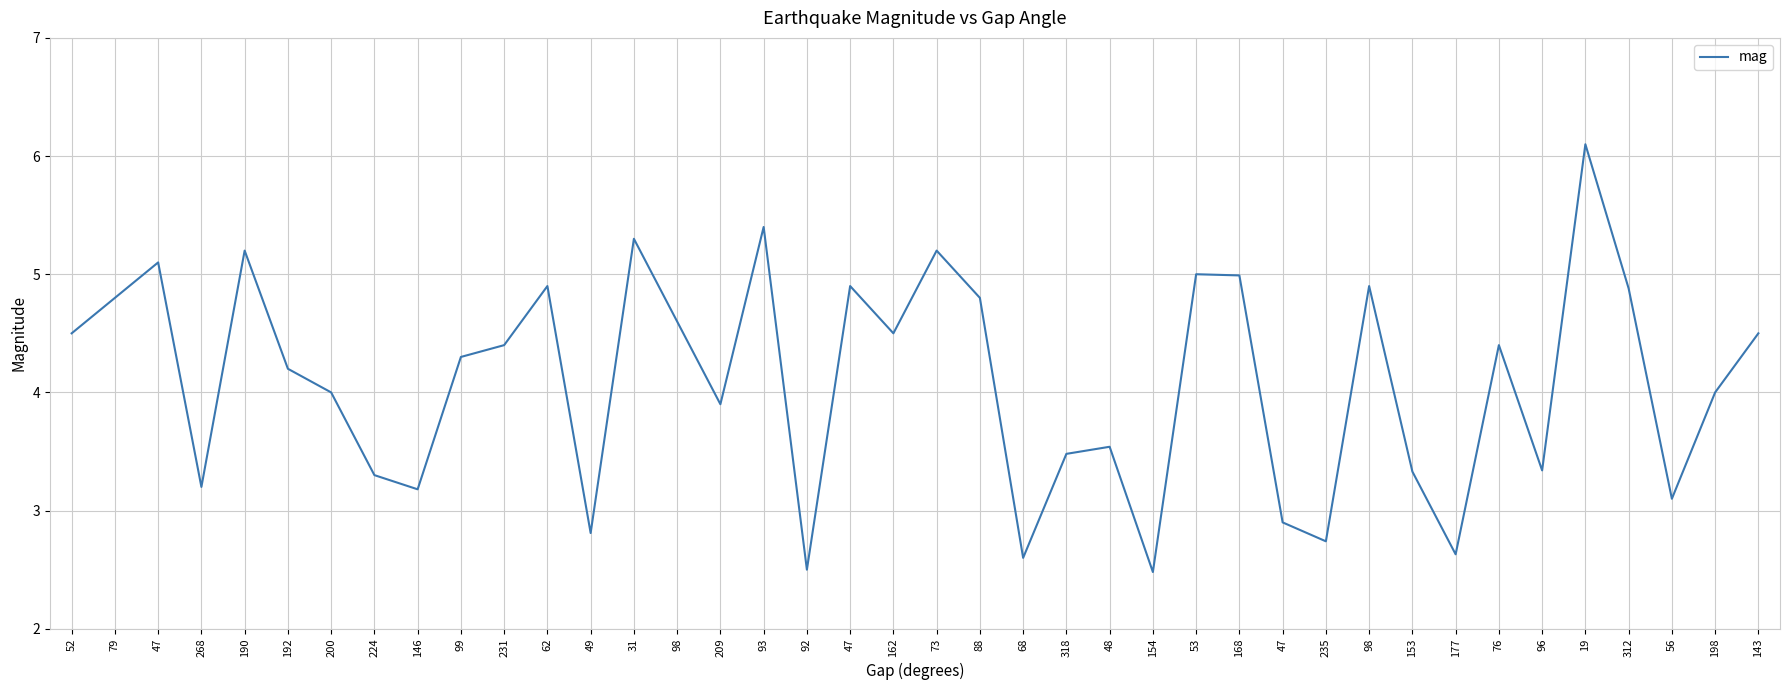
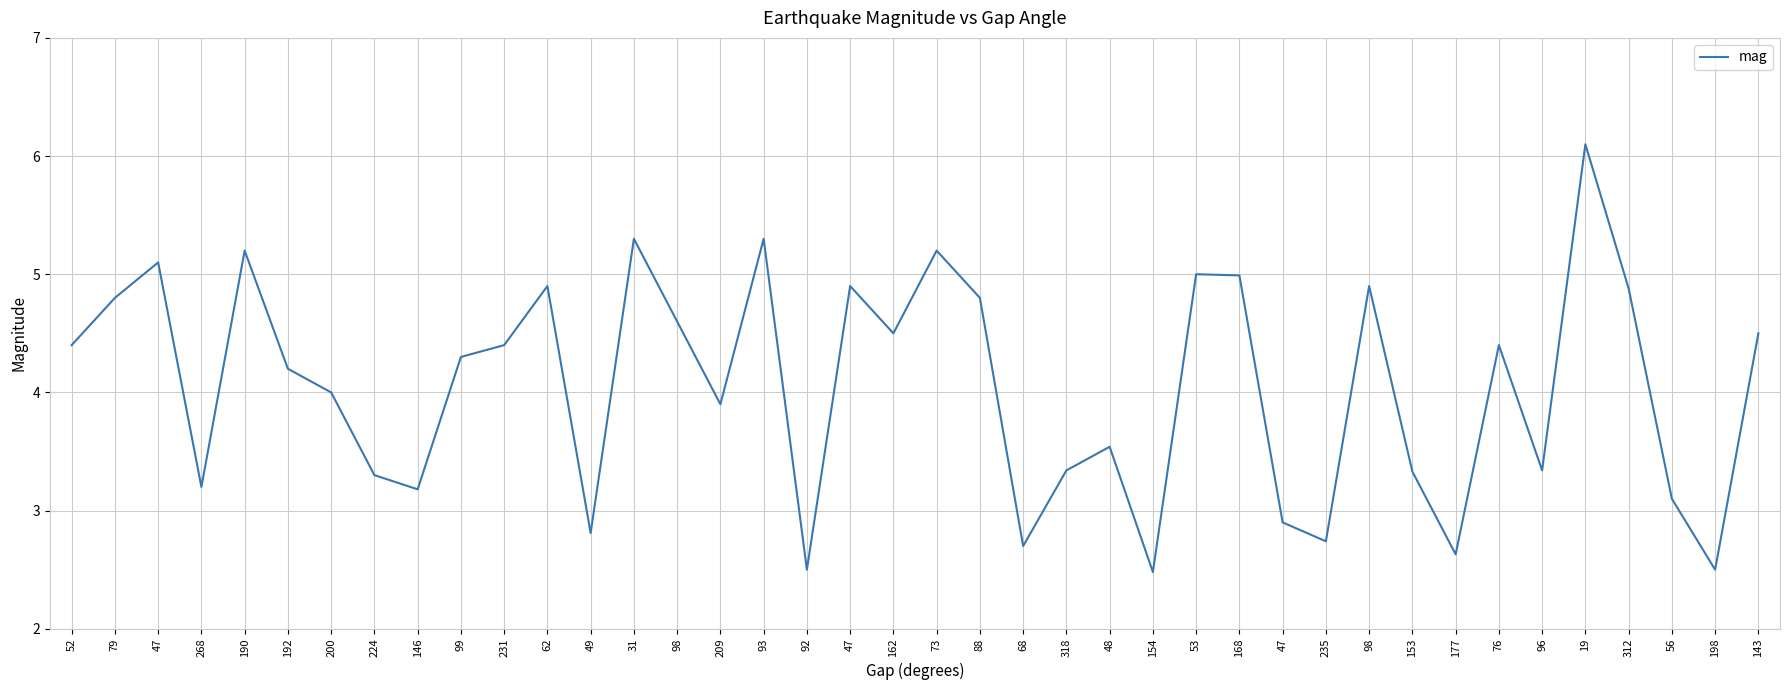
  {
-   "52": 4.5,
+   "52": 4.4,
    "79": 4.80,
    "268": 3.20,
    "190": 5.20,
    "192": 4.20,
    "200": 4.00,
    "224": 3.30,
    "146": 3.18,
    "99": 4.30,
    "231": 4.40,
    "62": 4.90,
    "49": 2.81,
    "31": 5.30,
    "209": 3.90,
-   "93": 5.4,
+   "93": 5.3,
    "92": 2.50,
    "162": 4.50,
    "73": 5.20,
    "88": 4.80,
-   "68": 2.6,
-   "318": 3.48,
+   "68": 2.7,
+   "318": 3.34,
    "48": 3.54,
    "154": 2.48,
    "53": 5.00,
    "168": 4.99,
    "235": 2.74,
    "153": 3.33,
    "177": 2.63,
    "76": 4.40,
    "96": 3.34,
    "19": 6.10,
    "312": 4.88,
    "56": 3.10,
-   "198": 4.0,
+   "198": 2.5,
    "143": 4.50
  }
